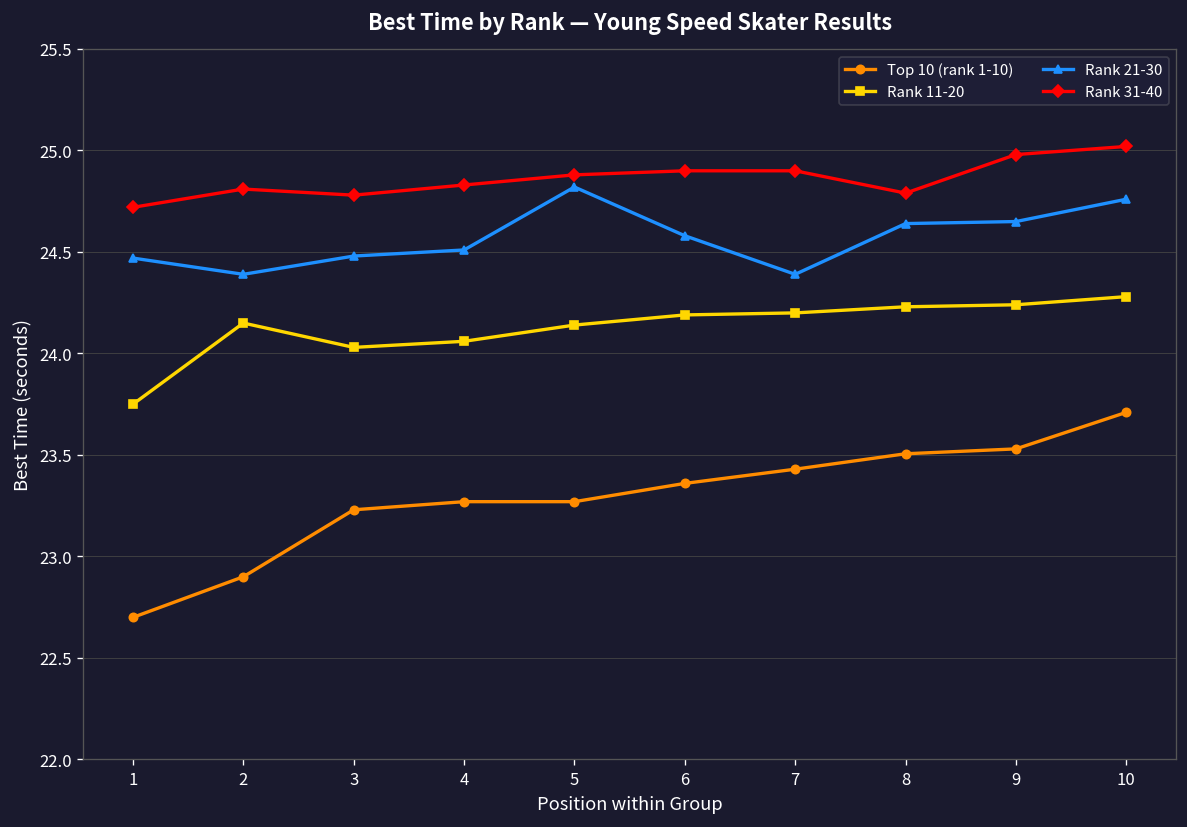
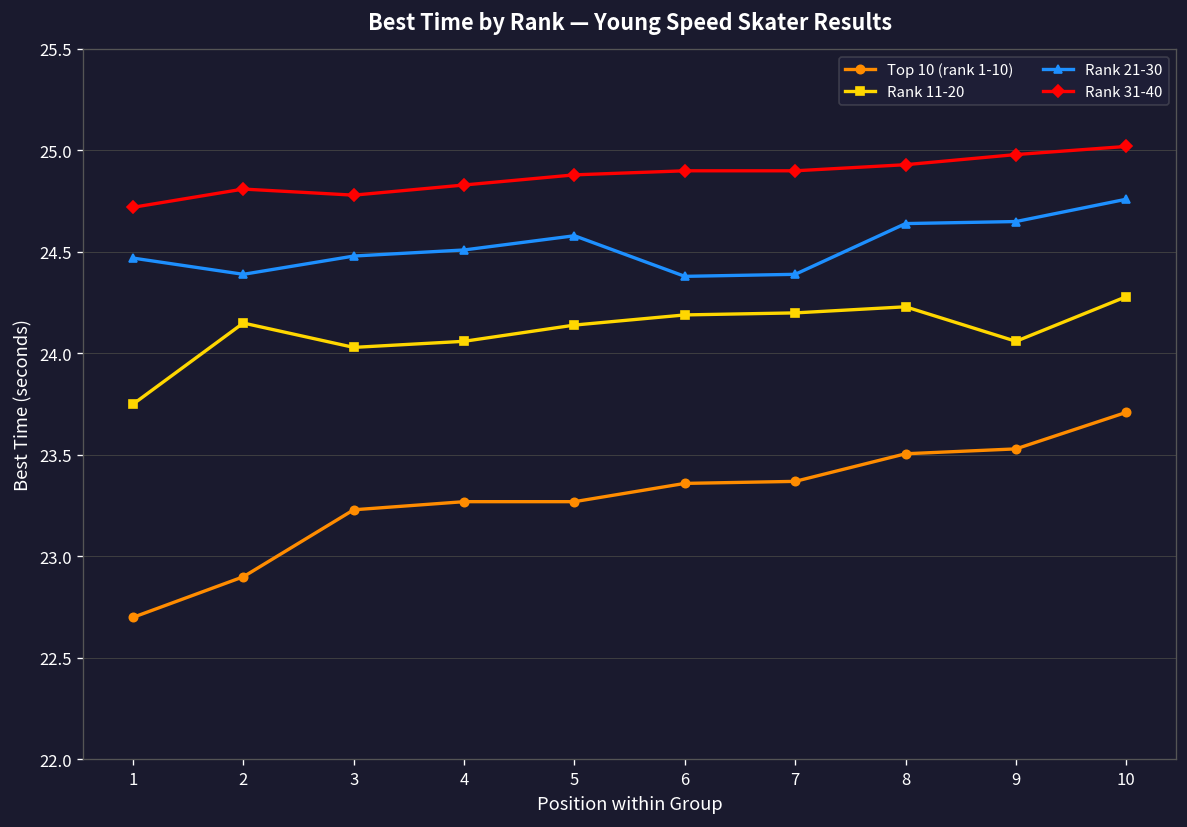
  {
    "Top 10 (rank 1-10)": {
      "1": 22.70,
      "2": 22.90,
      "3": 23.23,
      "4": 23.27,
      "5": 23.27,
      "6": 23.36,
-     "7": 23.43,
+     "7": 23.37,
      "8": 23.51,
      "9": 23.53,
      "10": 23.71
    },
    "Rank 11-20": {
      "1": 23.75,
      "2": 24.15,
      "3": 24.03,
      "4": 24.06,
      "5": 24.14,
      "6": 24.19,
      "7": 24.20,
      "8": 24.23,
-     "9": 24.24,
+     "9": 24.06,
      "10": 24.28
    },
    "Rank 21-30": {
      "1": 24.47,
      "2": 24.39,
      "3": 24.48,
      "4": 24.51,
-     "5": 24.82,
-     "6": 24.58,
+     "5": 24.58,
+     "6": 24.38,
      "7": 24.39,
      "8": 24.64,
      "9": 24.65,
      "10": 24.76
    },
    "Rank 31-40": {
      "1": 24.72,
      "2": 24.81,
      "3": 24.78,
      "4": 24.83,
      "5": 24.88,
      "6": 24.90,
      "7": 24.90,
-     "8": 24.79,
+     "8": 24.93,
      "9": 24.98,
      "10": 25.02
    }
  }
